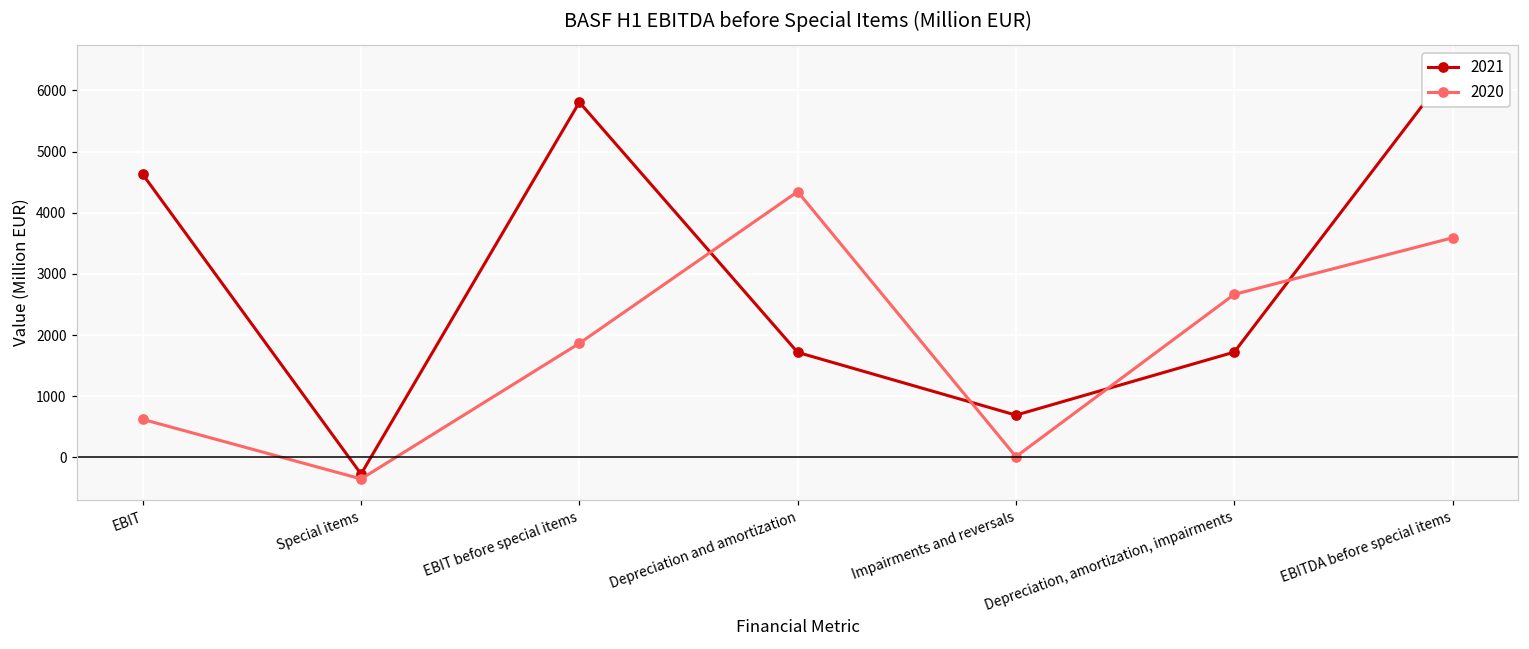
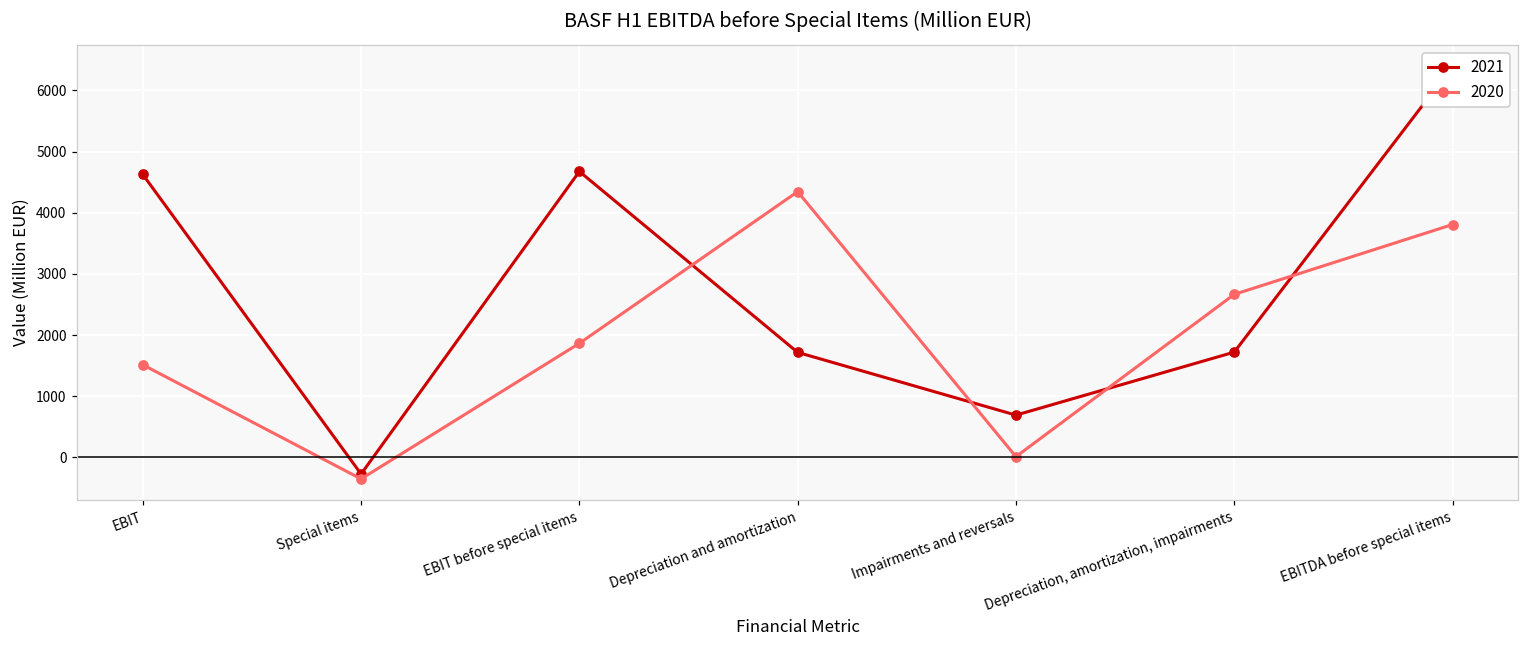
  {
    "2021": {
      "EBIT": 4600,
      "Special items": -300,
-     "EBIT before special items": 5800,
+     "EBIT before special items": 4700,
      "Depreciation and amortization": 1700,
      "Impairments and reversals": 700,
      "Depreciation, amortization, impairments": 1700
    },
    "2020": {
-     "EBIT": 600,
+     "EBIT": 1500,
      "Special items": -400,
      "EBIT before special items": 1900,
      "Depreciation and amortization": 4300,
      "Impairments and reversals": 0,
      "Depreciation, amortization, impairments": 2700,
-     "EBITDA before special items": 3600
+     "EBITDA before special items": 3800
    }
  }
